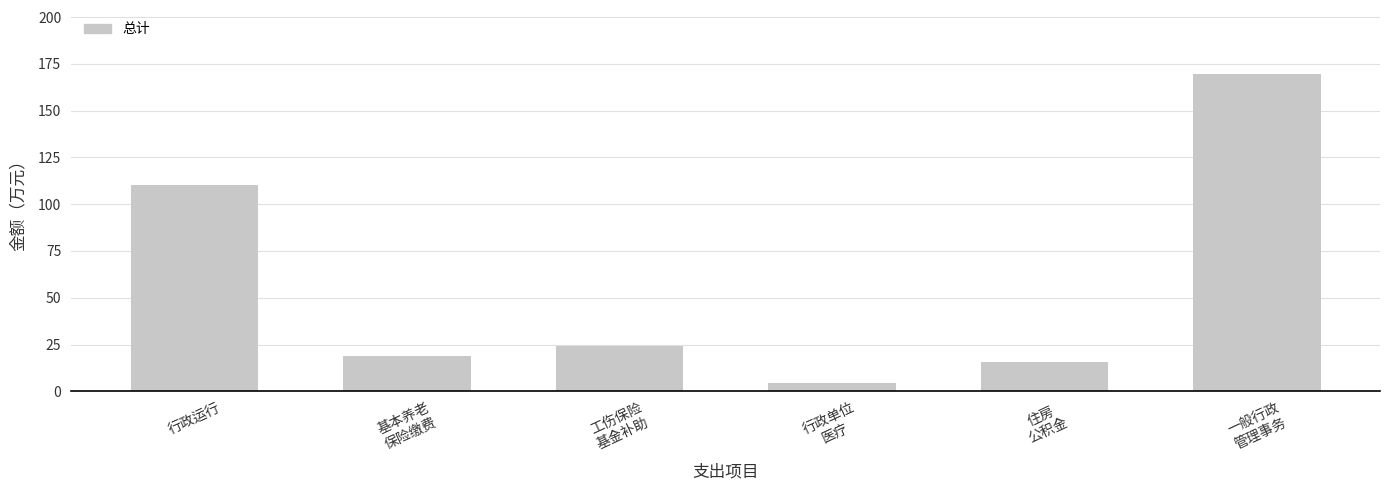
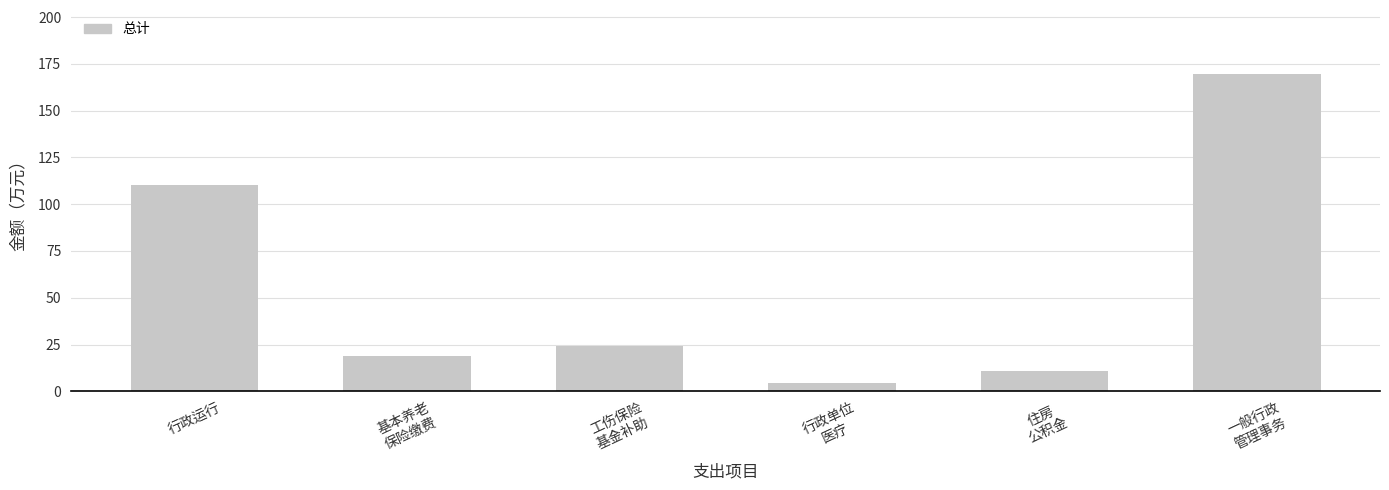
  {
    "行政运行": 110,
    "基本养老 保险缴费": 19,
    "工伤保险 基金补助": 24,
    "行政单位 医疗": 5,
-   "住房 公积金": 16,
+   "住房 公积金": 11,
    "一般行政 管理事务": 170
  }
